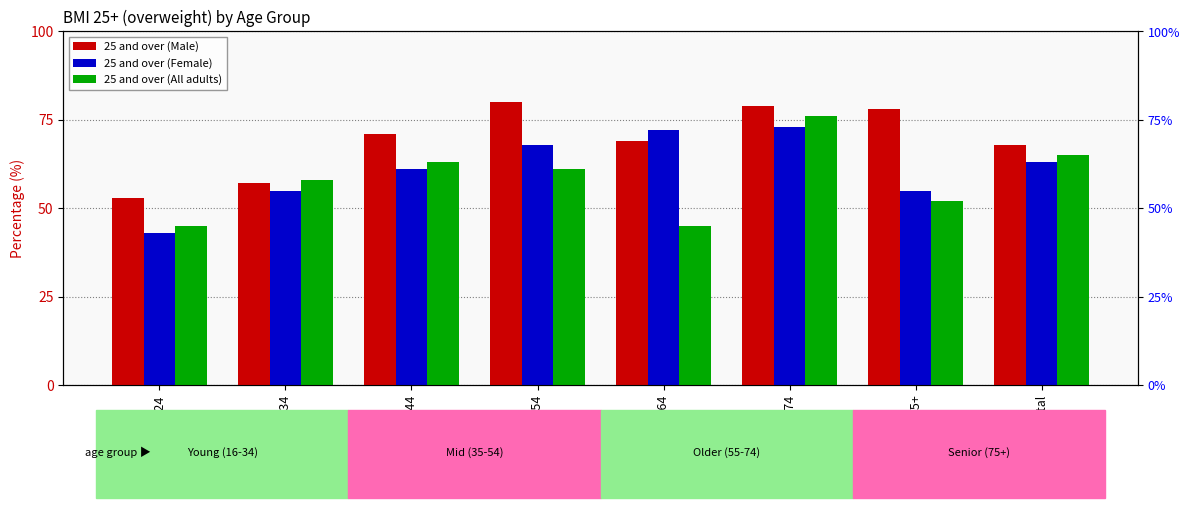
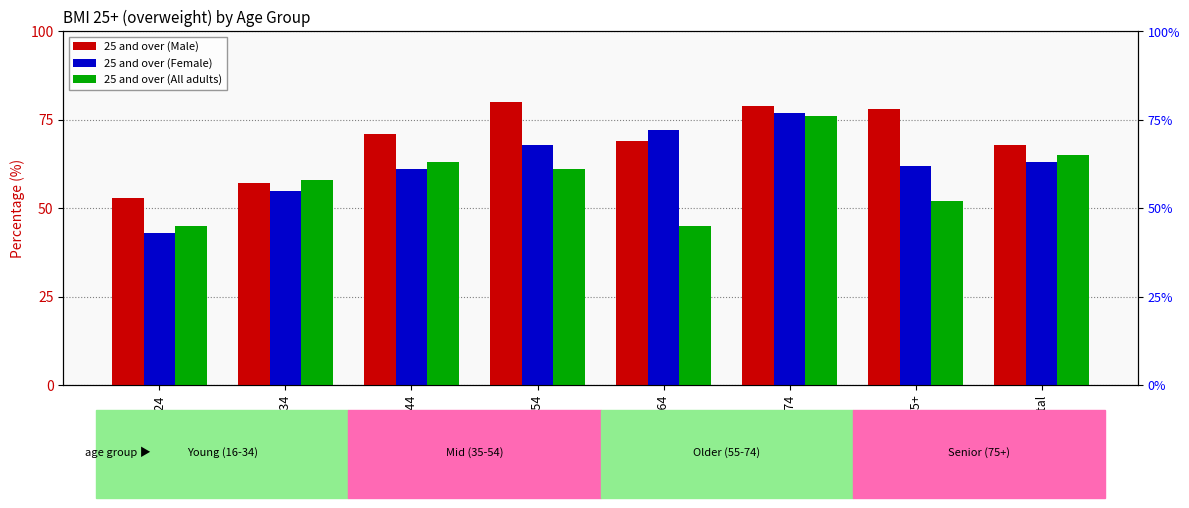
  {
    "25 and over (Male)": {
      "16-24": 53,
      "25-34": 57,
      "35-44": 71,
      "45-54": 80,
      "55-64": 69,
      "65-74": 79,
      "75+": 78,
      "Total": 68
    },
    "25 and over (Female)": {
      "16-24": 43,
      "25-34": 55,
      "35-44": 61,
      "45-54": 68,
      "55-64": 72,
-     "65-74": 73,
-     "75+": 55,
+     "65-74": 77,
+     "75+": 62,
      "Total": 63
    },
    "25 and over (All adults)": {
      "16-24": 45,
      "25-34": 58,
      "35-44": 63,
      "45-54": 61,
      "55-64": 45,
      "65-74": 76,
      "75+": 52,
      "Total": 65
    }
  }
